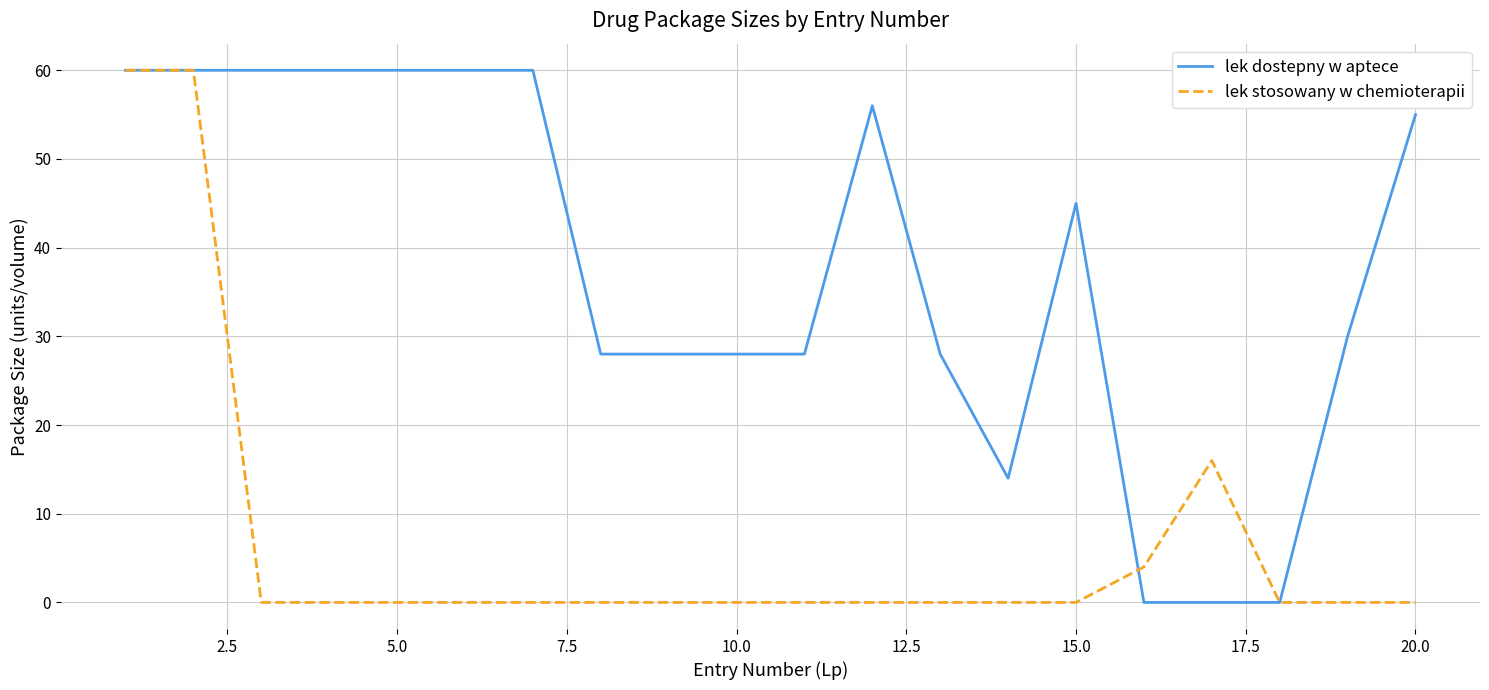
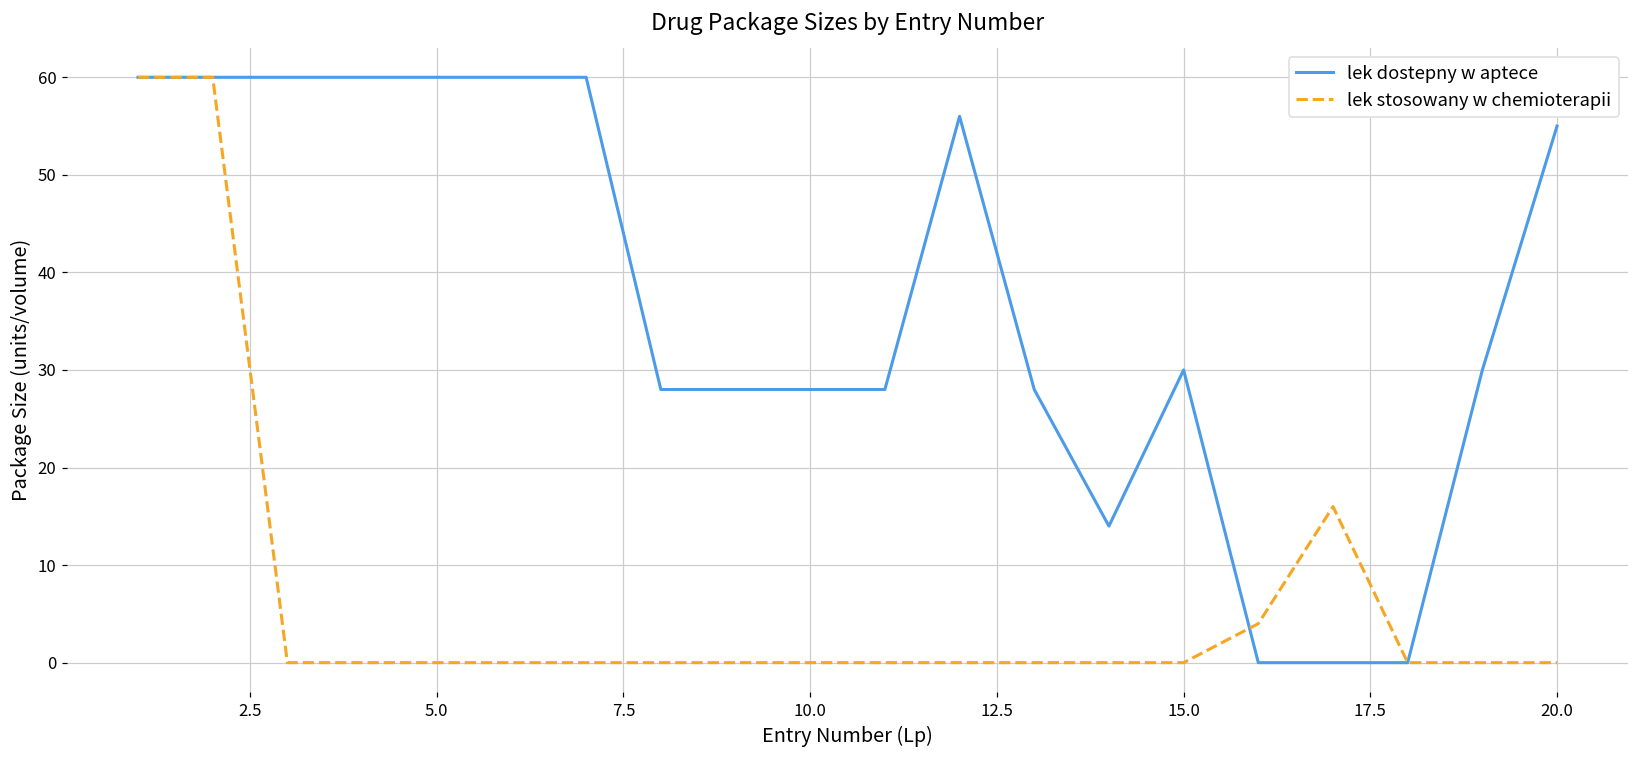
  {
    "lek dostepny w aptece": {
      "5.0": 60,
      "10.0": 28,
-     "15.0": 45,
+     "15.0": 30,
      "20.0": 55
    },
    "lek stosowany w chemioterapii": {
      "5.0": 0,
      "10.0": 0,
      "15.0": 0,
      "20.0": 0
    }
  }
